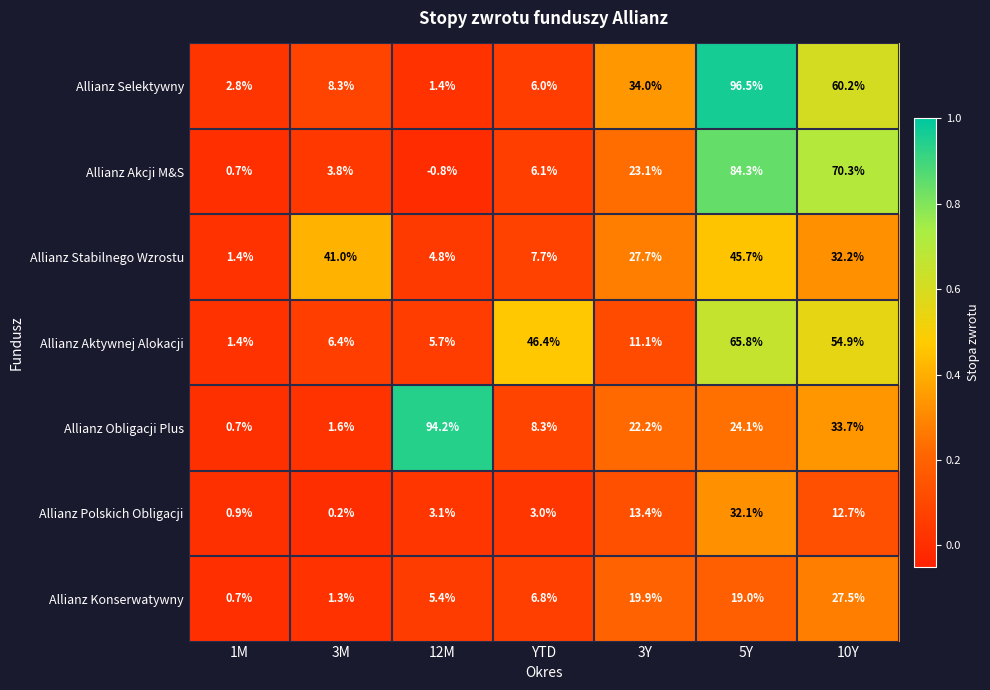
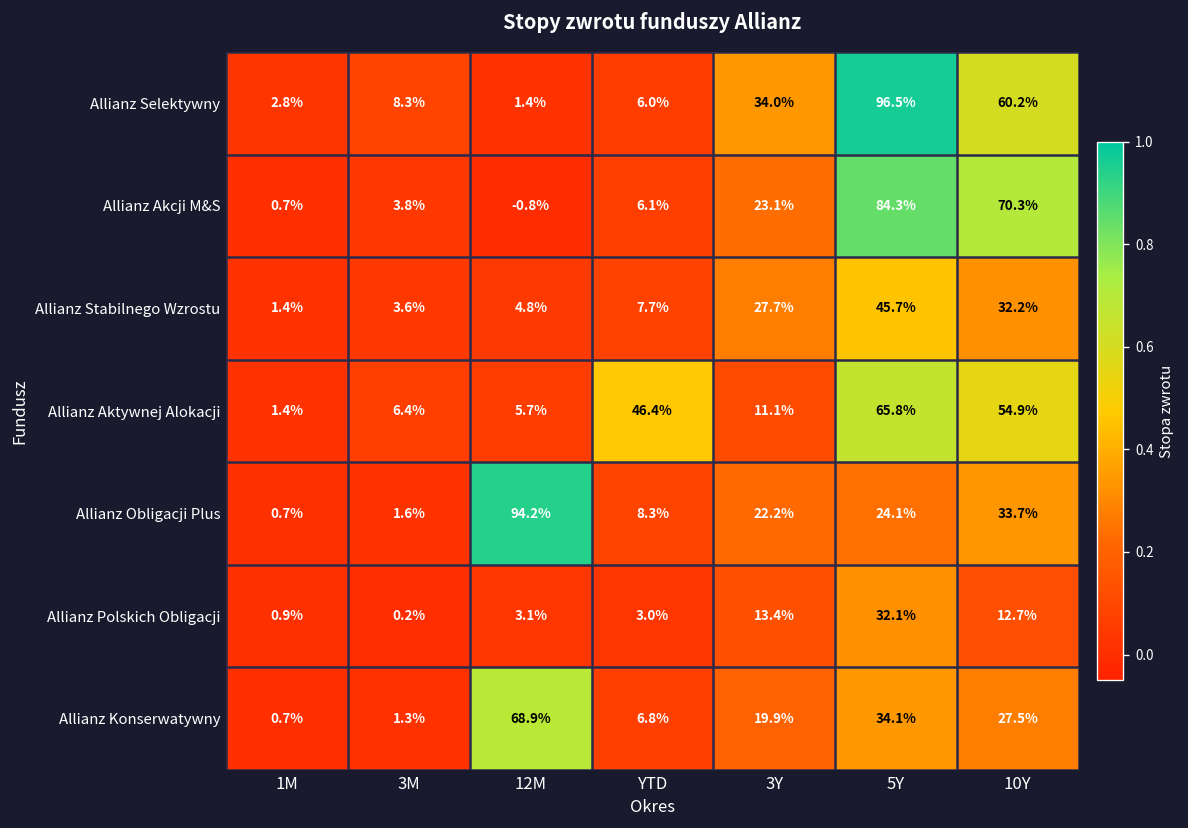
  {
    "Allianz Selektywny": {
      "1M": "2.8%",
      "3M": "8.3%",
      "12M": "1.4%",
      "YTD": "6.0%",
      "3Y": "34.0%",
      "5Y": "96.5%",
      "10Y": "60.2%"
    },
    "Allianz Akcji M&S": {
      "1M": "0.7%",
      "3M": "3.8%",
      "12M": "-0.8%",
      "YTD": "6.1%",
      "3Y": "23.1%",
      "5Y": "84.3%",
      "10Y": "70.3%"
    },
    "Allianz Stabilnego Wzrostu": {
      "1M": "1.4%",
-     "3M": "41.0%",
+     "3M": "3.6%",
      "12M": "4.8%",
      "YTD": "7.7%",
      "3Y": "27.7%",
      "5Y": "45.7%",
      "10Y": "32.2%"
    },
    "Allianz Aktywnej Alokacji": {
      "1M": "1.4%",
      "3M": "6.4%",
      "12M": "5.7%",
      "YTD": "46.4%",
      "3Y": "11.1%",
      "5Y": "65.8%",
      "10Y": "54.9%"
    },
    "Allianz Obligacji Plus": {
      "1M": "0.7%",
      "3M": "1.6%",
      "12M": "94.2%",
      "YTD": "8.3%",
      "3Y": "22.2%",
      "5Y": "24.1%",
      "10Y": "33.7%"
    },
    "Allianz Polskich Obligacji": {
      "1M": "0.9%",
      "3M": "0.2%",
      "12M": "3.1%",
      "YTD": "3.0%",
      "3Y": "13.4%",
      "5Y": "32.1%",
      "10Y": "12.7%"
    },
    "Allianz Konserwatywny": {
      "1M": "0.7%",
      "3M": "1.3%",
-     "12M": "5.4%",
+     "12M": "68.9%",
      "YTD": "6.8%",
      "3Y": "19.9%",
-     "5Y": "19.0%",
+     "5Y": "34.1%",
      "10Y": "27.5%"
    }
  }
